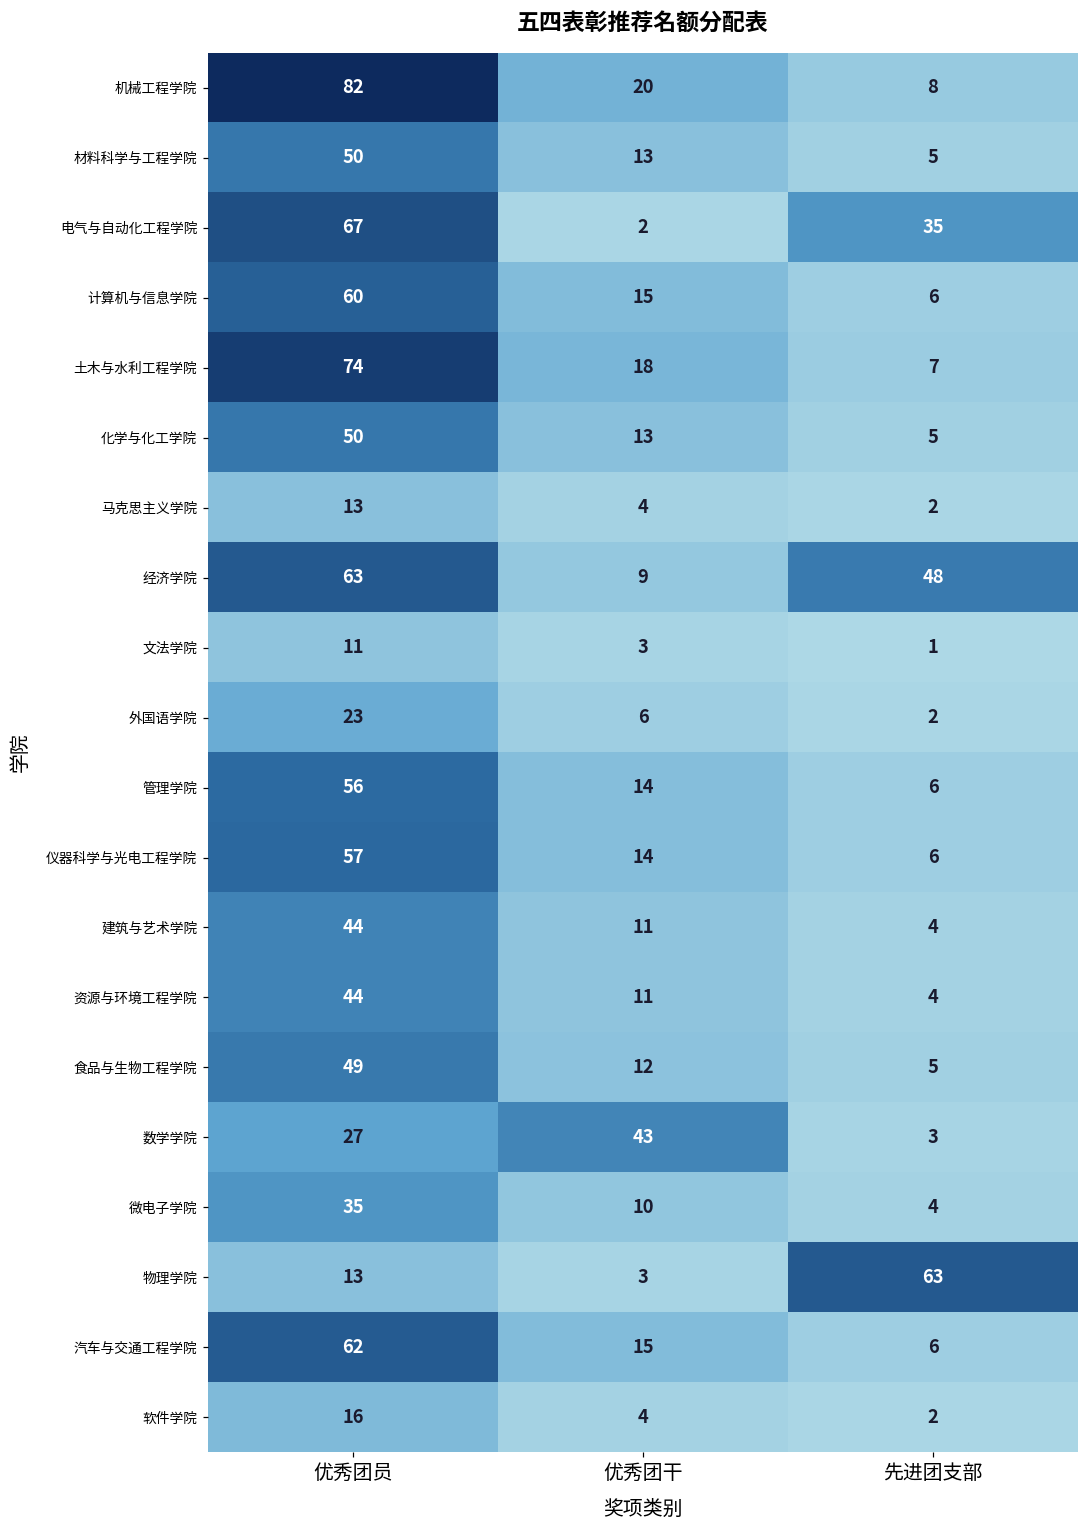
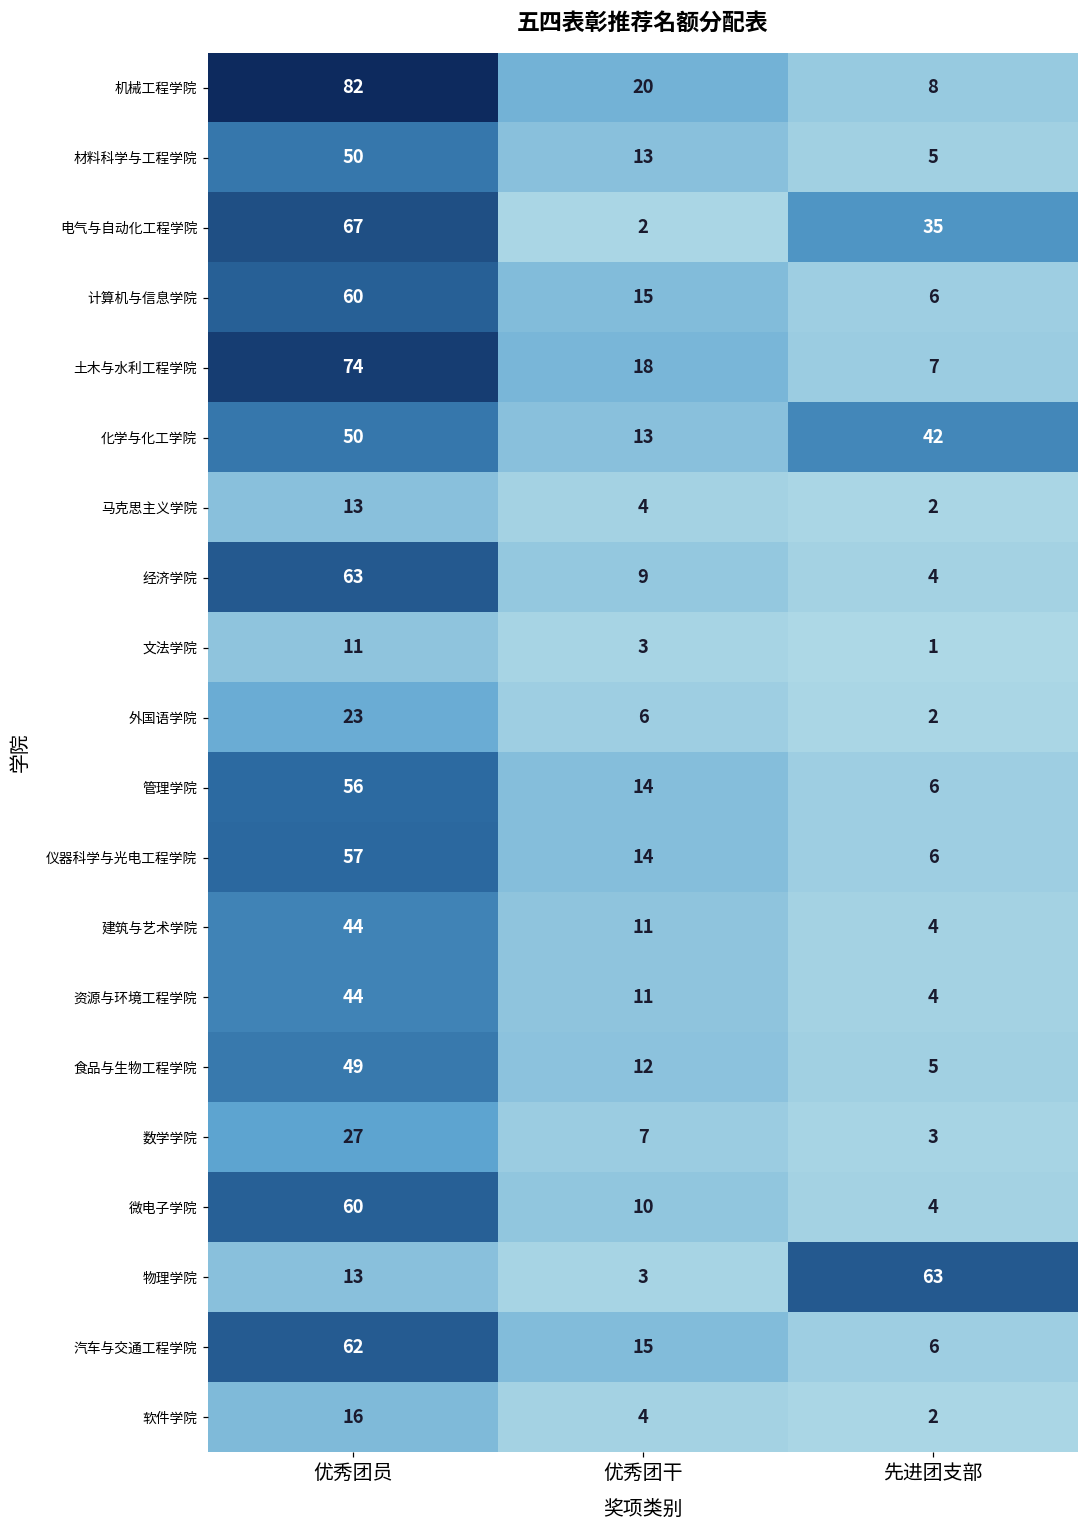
  {
    "机械工程学院": {
      "优秀团员": 82,
      "优秀团干": 20,
      "先进团支部": 8
    },
    "材料科学与工程学院": {
      "优秀团员": 50,
      "优秀团干": 13,
      "先进团支部": 5
    },
    "电气与自动化工程学院": {
      "优秀团员": 67,
      "优秀团干": 2,
      "先进团支部": 35
    },
    "计算机与信息学院": {
      "优秀团员": 60,
      "优秀团干": 15,
      "先进团支部": 6
    },
    "土木与水利工程学院": {
      "优秀团员": 74,
      "优秀团干": 18,
      "先进团支部": 7
    },
    "化学与化工学院": {
      "优秀团员": 50,
      "优秀团干": 13,
-     "先进团支部": 5
+     "先进团支部": 42
    },
    "马克思主义学院": {
      "优秀团员": 13,
      "优秀团干": 4,
      "先进团支部": 2
    },
    "经济学院": {
      "优秀团员": 63,
      "优秀团干": 9,
-     "先进团支部": 48
+     "先进团支部": 4
    },
    "文法学院": {
      "优秀团员": 11,
      "优秀团干": 3,
      "先进团支部": 1
    },
    "外国语学院": {
      "优秀团员": 23,
      "优秀团干": 6,
      "先进团支部": 2
    },
    "管理学院": {
      "优秀团员": 56,
      "优秀团干": 14,
      "先进团支部": 6
    },
    "仪器科学与光电工程学院": {
      "优秀团员": 57,
      "优秀团干": 14,
      "先进团支部": 6
    },
    "建筑与艺术学院": {
      "优秀团员": 44,
      "优秀团干": 11,
      "先进团支部": 4
    },
    "资源与环境工程学院": {
      "优秀团员": 44,
      "优秀团干": 11,
      "先进团支部": 4
    },
    "食品与生物工程学院": {
      "优秀团员": 49,
      "优秀团干": 12,
      "先进团支部": 5
    },
    "数学学院": {
      "优秀团员": 27,
-     "优秀团干": 43,
+     "优秀团干": 7,
      "先进团支部": 3
    },
    "微电子学院": {
-     "优秀团员": 35,
+     "优秀团员": 60,
      "优秀团干": 10,
      "先进团支部": 4
    },
    "物理学院": {
      "优秀团员": 13,
      "优秀团干": 3,
      "先进团支部": 63
    },
    "汽车与交通工程学院": {
      "优秀团员": 62,
      "优秀团干": 15,
      "先进团支部": 6
    },
    "软件学院": {
      "优秀团员": 16,
      "优秀团干": 4,
      "先进团支部": 2
    }
  }
